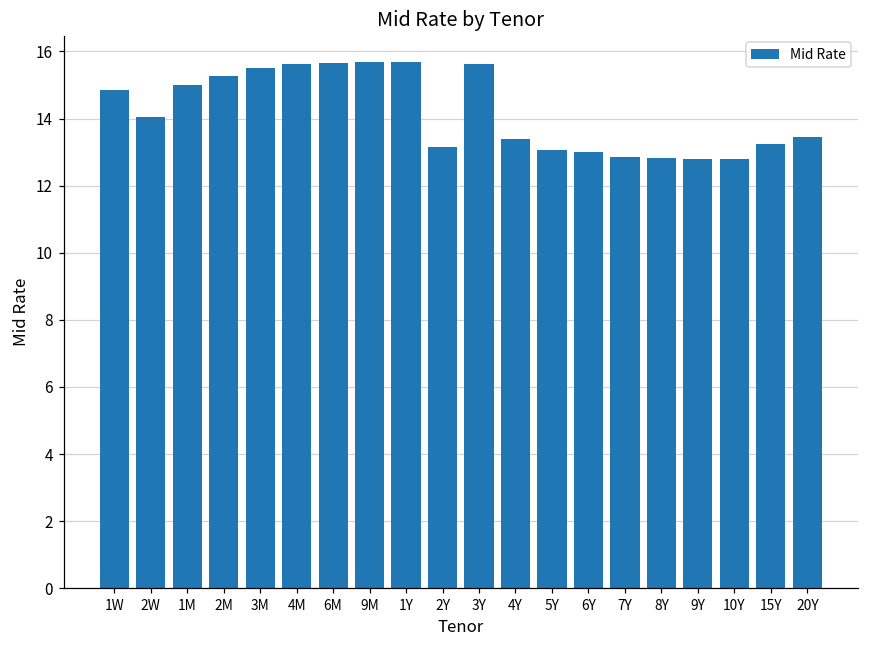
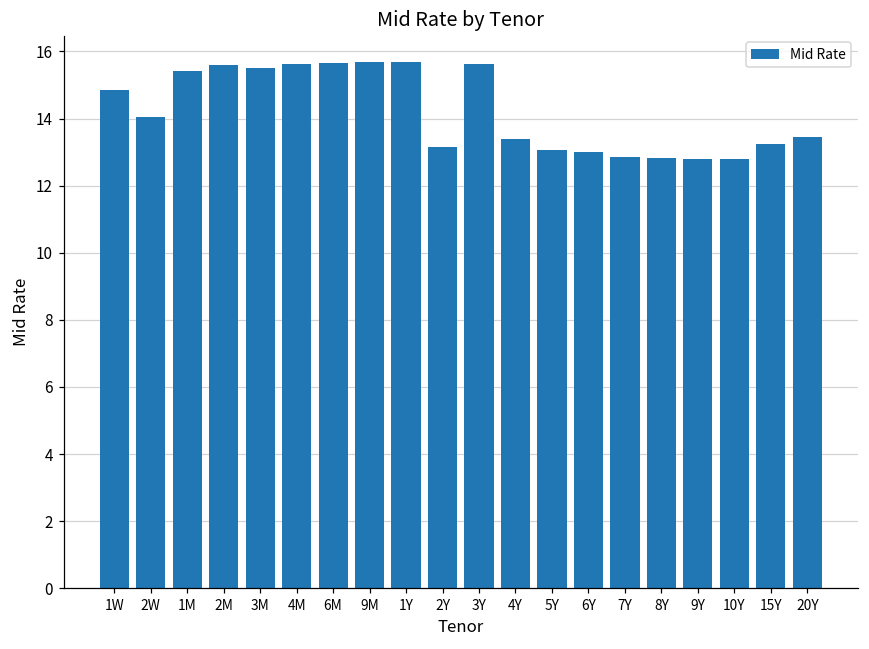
  {
    "1W": 14.8,
    "2W": 14.1,
-   "1M": 15.0,
-   "2M": 15.3,
+   "1M": 15.4,
+   "2M": 15.6,
    "3M": 15.5,
    "4M": 15.6,
    "6M": 15.7,
    "9M": 15.7,
    "1Y": 15.7,
    "2Y": 13.1,
    "3Y": 15.6,
    "4Y": 13.4,
    "5Y": 13.1,
    "6Y": 13.0,
    "7Y": 12.9,
    "8Y": 12.8,
    "9Y": 12.8,
    "10Y": 12.8,
    "15Y": 13.2,
    "20Y": 13.4
  }
